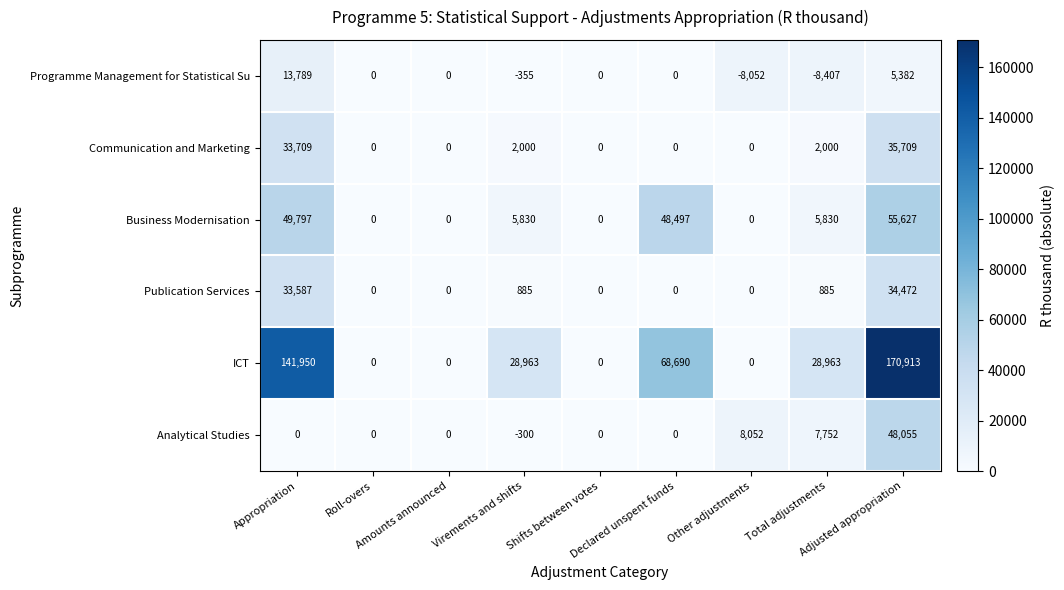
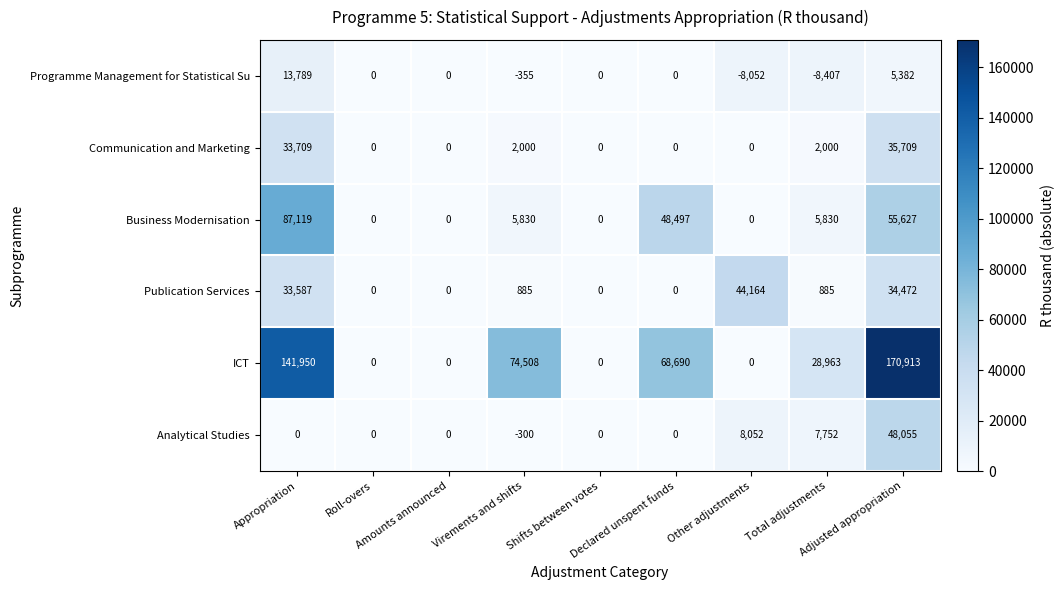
  {
    "Programme Management for Statistical Su": {
      "Appropriation": "13,789",
      "Roll-overs": "0",
      "Amounts announced": "0",
      "Virements and shifts": "-355",
      "Shifts between votes": "0",
      "Declared unspent funds": "0",
      "Other adjustments": "-8,052",
      "Total adjustments": "-8,407",
      "Adjusted appropriation": "5,382"
    },
    "Communication and Marketing": {
      "Appropriation": "33,709",
      "Roll-overs": "0",
      "Amounts announced": "0",
      "Virements and shifts": "2,000",
      "Shifts between votes": "0",
      "Declared unspent funds": "0",
      "Other adjustments": "0",
      "Total adjustments": "2,000",
      "Adjusted appropriation": "35,709"
    },
    "Business Modernisation": {
-     "Appropriation": "49,797",
+     "Appropriation": "87,119",
      "Roll-overs": "0",
      "Amounts announced": "0",
      "Virements and shifts": "5,830",
      "Shifts between votes": "0",
      "Declared unspent funds": "48,497",
      "Other adjustments": "0",
      "Total adjustments": "5,830",
      "Adjusted appropriation": "55,627"
    },
    "Publication Services": {
      "Appropriation": "33,587",
      "Roll-overs": "0",
      "Amounts announced": "0",
      "Virements and shifts": "885",
      "Shifts between votes": "0",
      "Declared unspent funds": "0",
-     "Other adjustments": "0",
+     "Other adjustments": "44,164",
      "Total adjustments": "885",
      "Adjusted appropriation": "34,472"
    },
    "ICT": {
      "Appropriation": "141,950",
      "Roll-overs": "0",
      "Amounts announced": "0",
-     "Virements and shifts": "28,963",
+     "Virements and shifts": "74,508",
      "Shifts between votes": "0",
      "Declared unspent funds": "68,690",
      "Other adjustments": "0",
      "Total adjustments": "28,963",
      "Adjusted appropriation": "170,913"
    },
    "Analytical Studies": {
      "Appropriation": "0",
      "Roll-overs": "0",
      "Amounts announced": "0",
      "Virements and shifts": "-300",
      "Shifts between votes": "0",
      "Declared unspent funds": "0",
      "Other adjustments": "8,052",
      "Total adjustments": "7,752",
      "Adjusted appropriation": "48,055"
    }
  }
